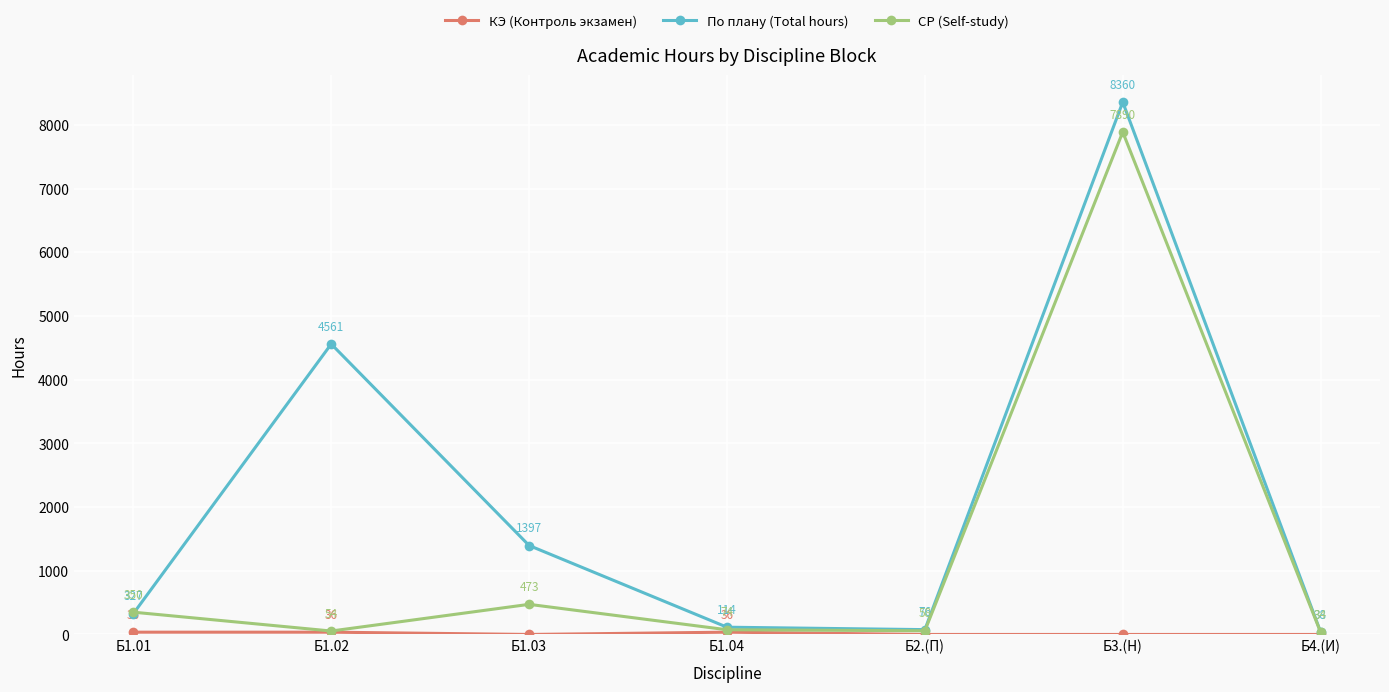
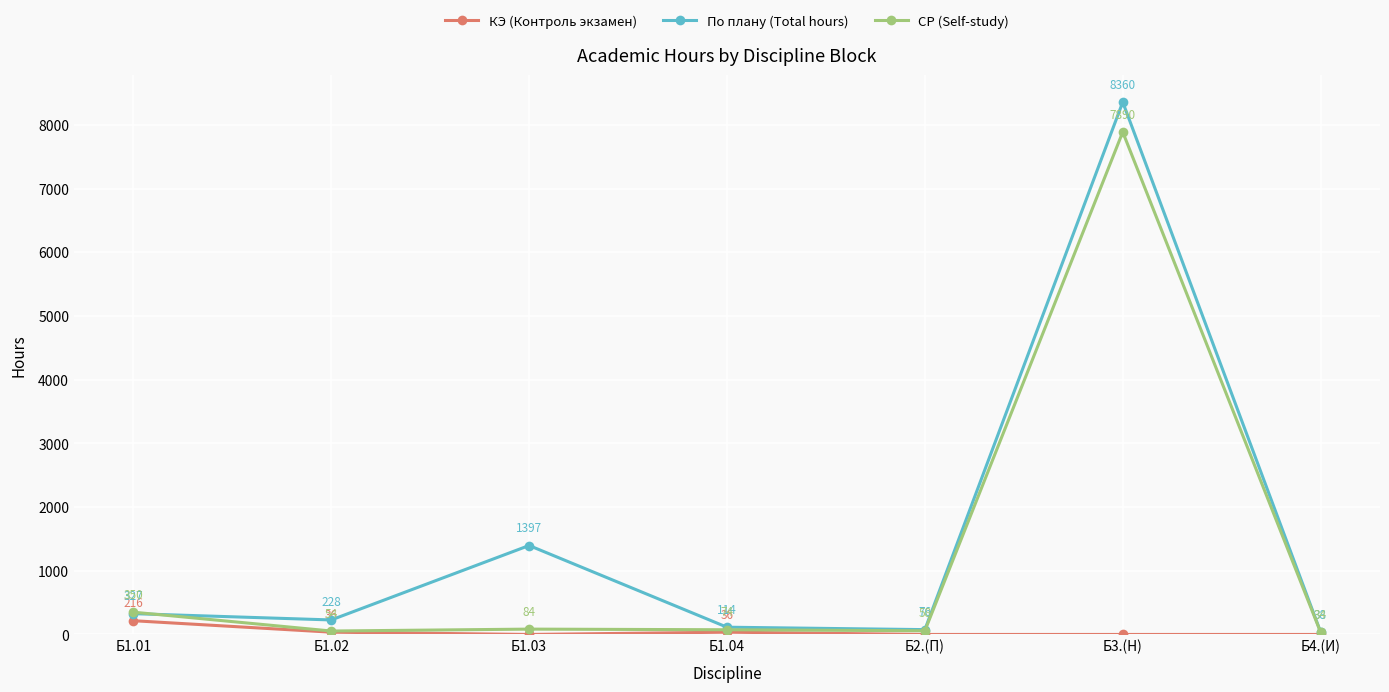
  {
    "КЭ (Контроль экзамен)": {
-     "Б1.01": 36
+     "Б1.01": 216
    },
    "По плану (Total hours)": {
-     "Б1.02": 4561,
+     "Б1.02": 228,
      "Б1.03": 1397,
      "Б3.(Н)": 8360
    },
    "СР (Self-study)": {
-     "Б1.03": 473,
+     "Б1.03": 84,
      "Б3.(Н)": 7890
    }
  }
